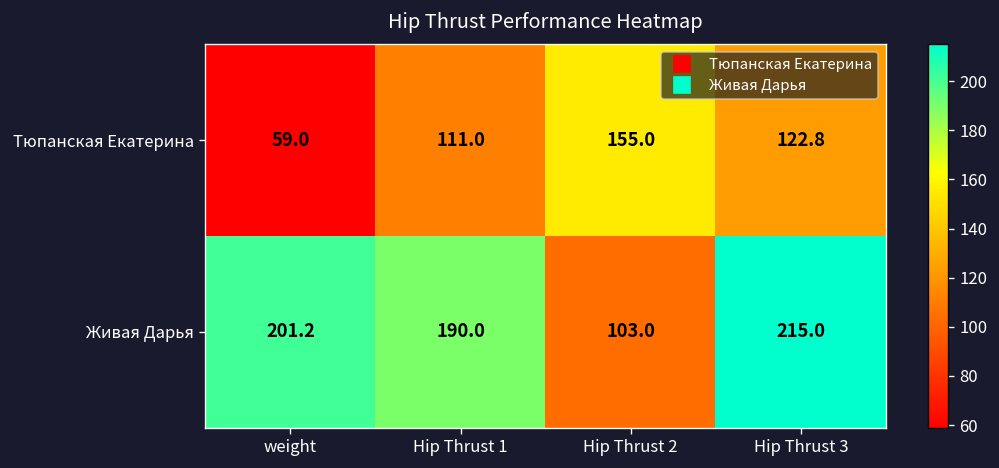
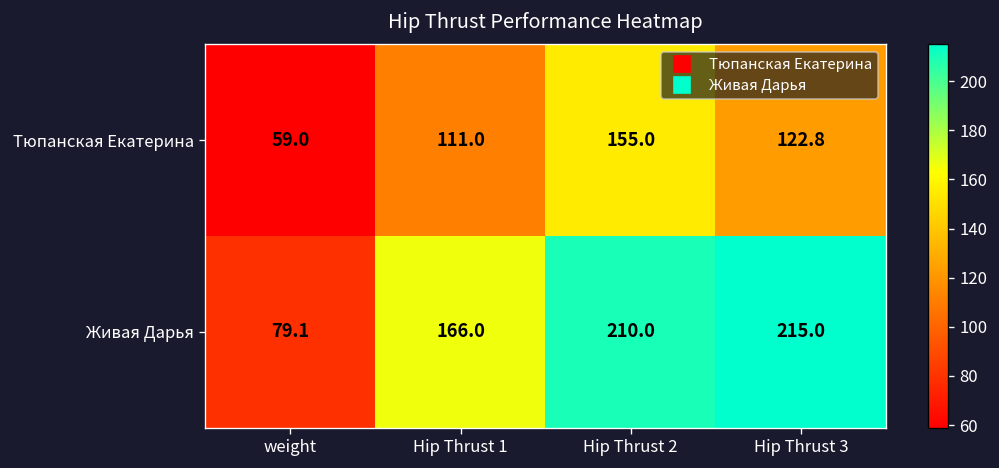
  {
    "Тюпанская Екатерина": {
      "weight": 59.0,
      "Hip Thrust 1": 111.0,
      "Hip Thrust 2": 155.0,
      "Hip Thrust 3": 122.8
    },
    "Живая Дарья": {
-     "weight": 201.2,
-     "Hip Thrust 1": 190.0,
-     "Hip Thrust 2": 103.0,
+     "weight": 79.1,
+     "Hip Thrust 1": 166.0,
+     "Hip Thrust 2": 210.0,
      "Hip Thrust 3": 215.0
    }
  }
